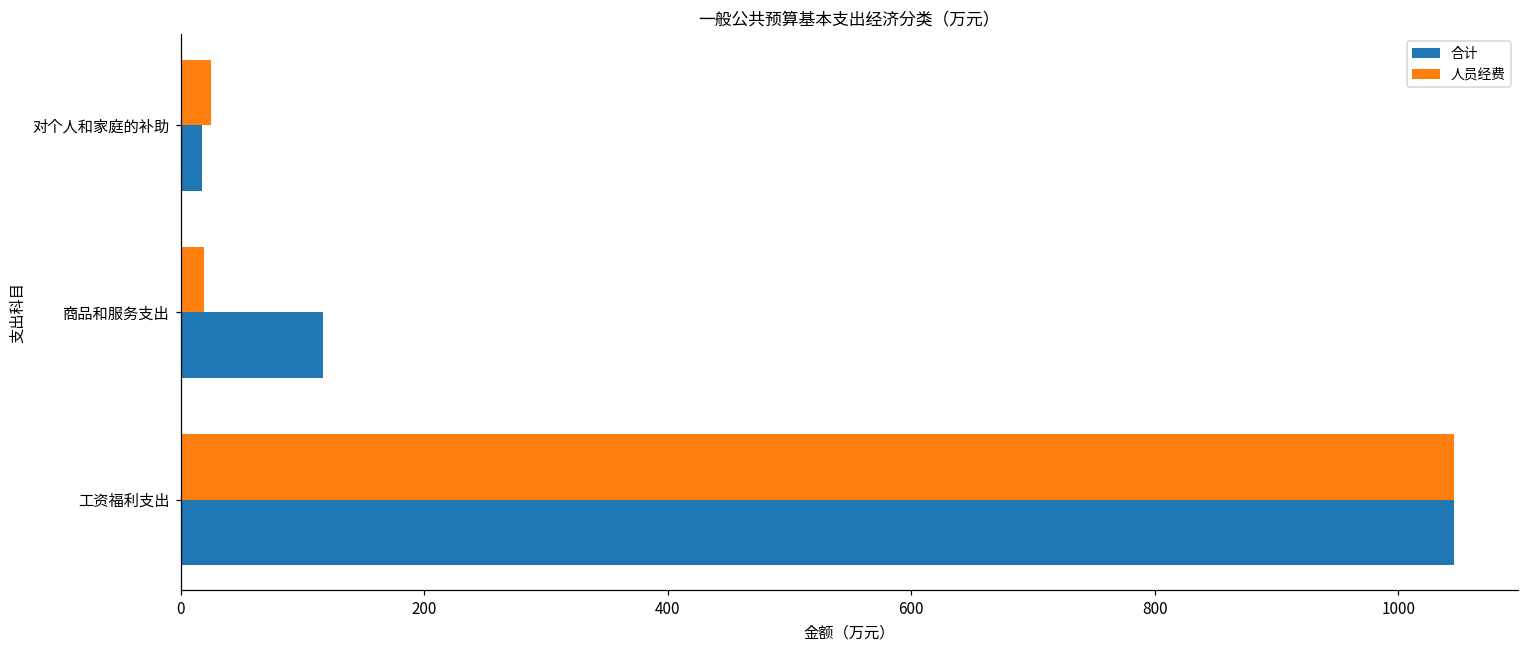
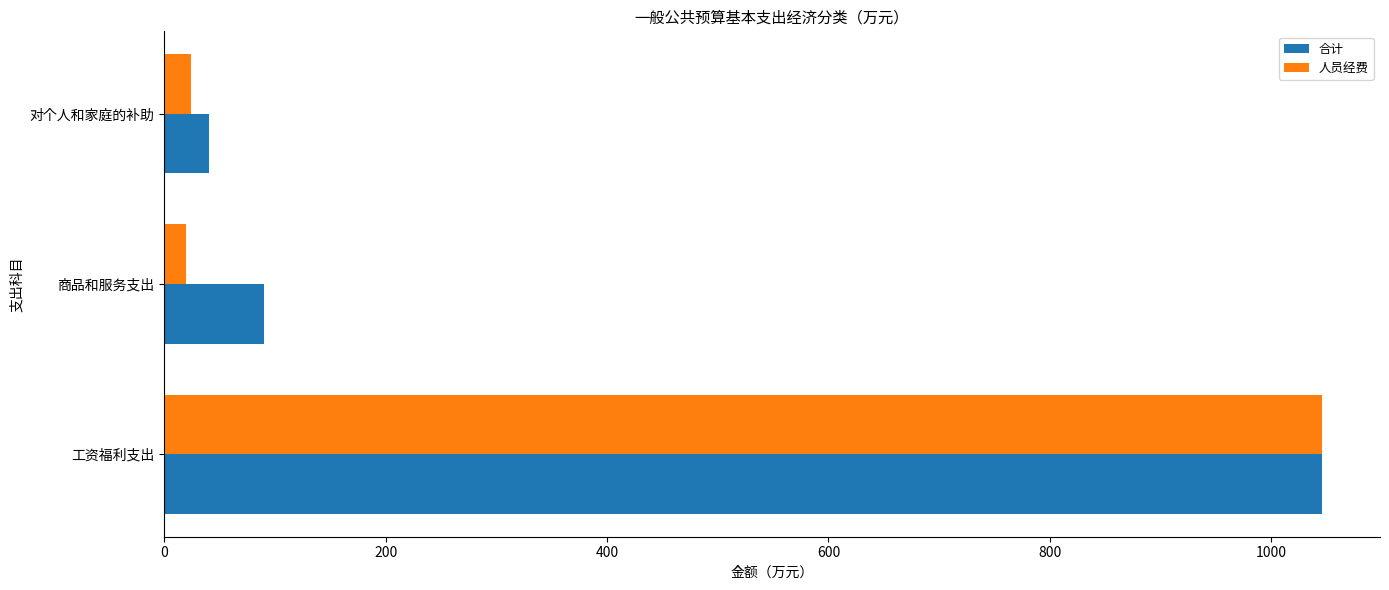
  {
    "合计": {
-     "对个人和家庭的补助": 17,
-     "商品和服务支出": 117,
+     "对个人和家庭的补助": 40,
+     "商品和服务支出": 90,
      "工资福利支出": 1046
    },
    "人员经费": {
      "对个人和家庭的补助": 25,
      "商品和服务支出": 20,
      "工资福利支出": 1046
    }
  }
